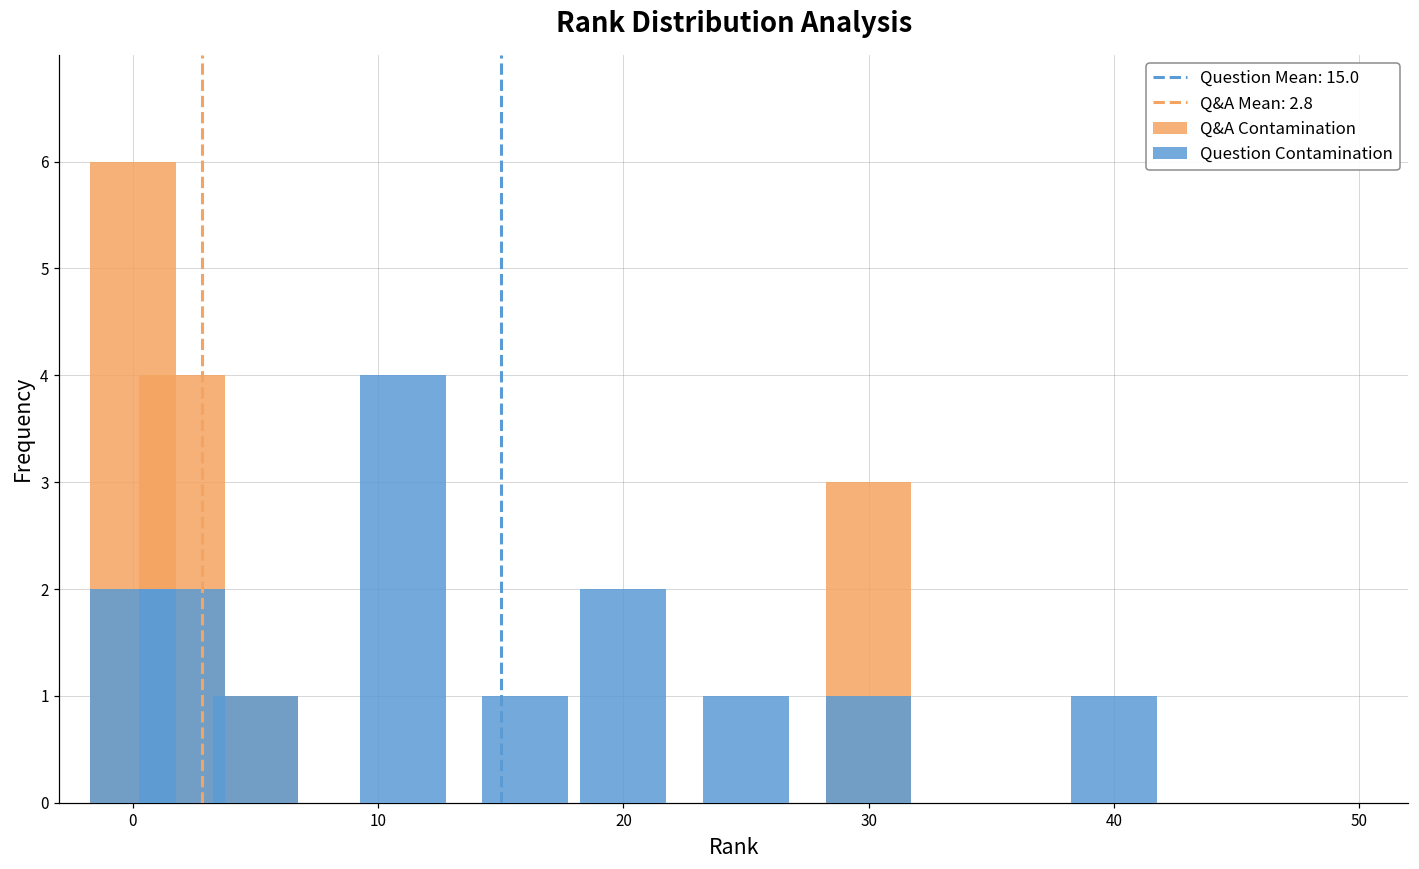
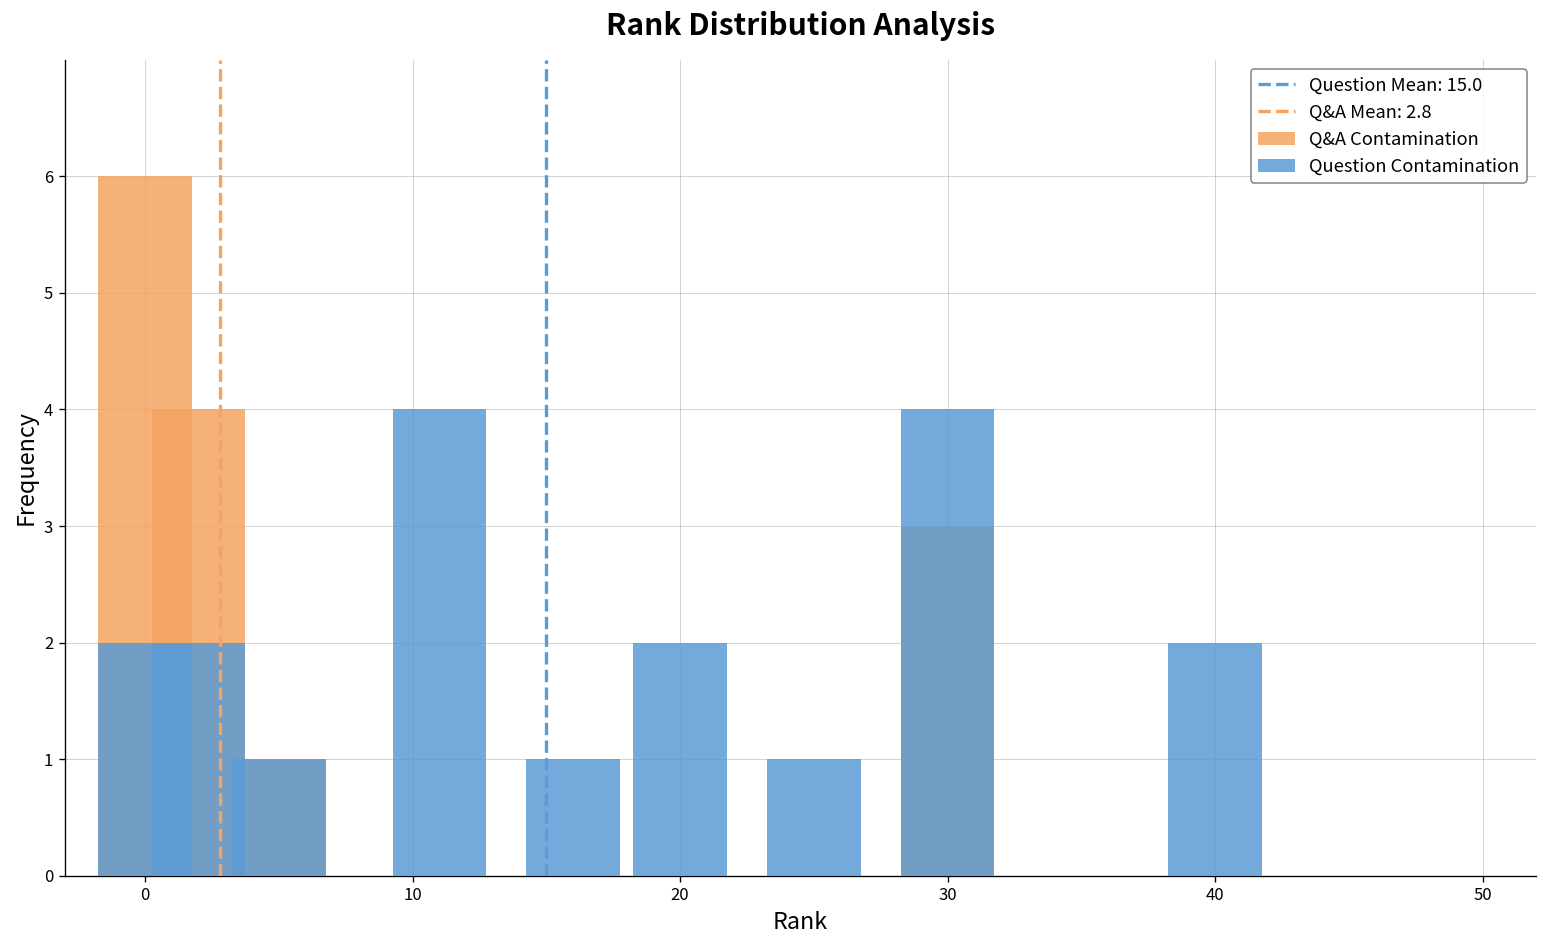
  {
    "Q&A Contamination": {
      "0": 6,
      "20": 0,
      "40": 0
    },
    "Question Contamination": {
      "20": 2,
-     "30": 1,
-     "40": 1
+     "30": 4,
+     "40": 2
    }
  }
